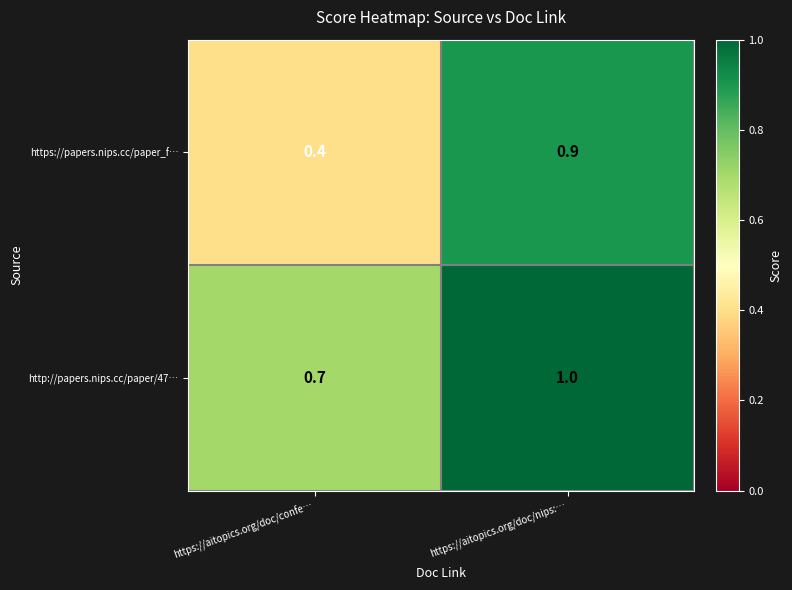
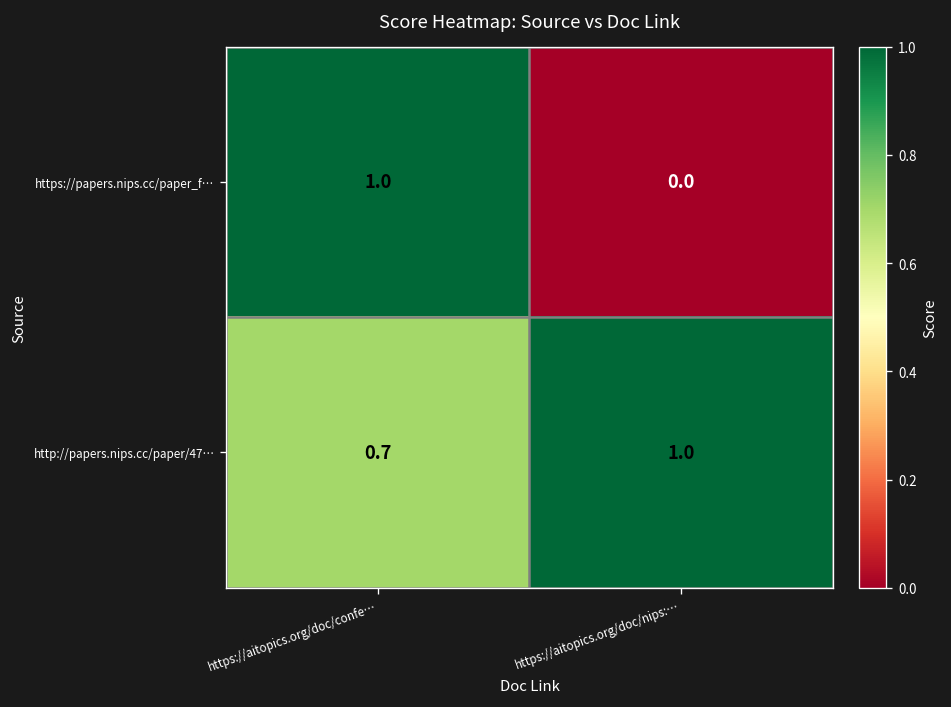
  {
    "https://papers.nips.cc/paper_f…": {
-     "https://aitopics.org/doc/confe…": 0.4,
-     "https://aitopics.org/doc/nips:…": 0.9
+     "https://aitopics.org/doc/confe…": 1.0,
+     "https://aitopics.org/doc/nips:…": 0.0
    },
    "http://papers.nips.cc/paper/47…": {
      "https://aitopics.org/doc/confe…": 0.7,
      "https://aitopics.org/doc/nips:…": 1.0
    }
  }
